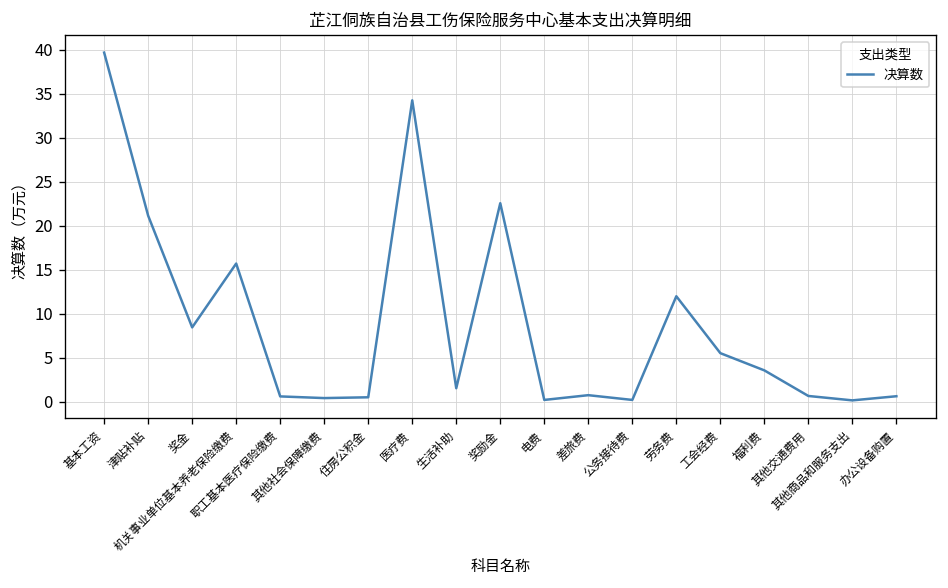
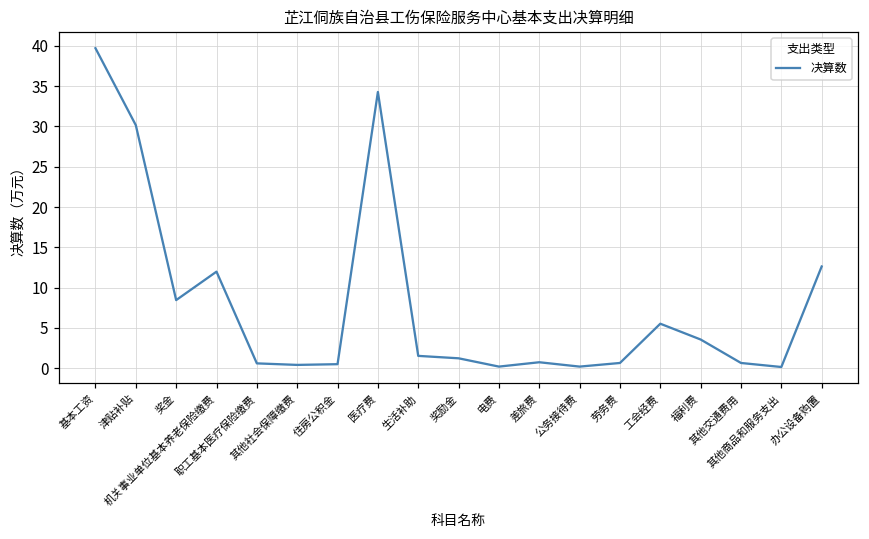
  {
    "基本工资": 40,
-   "津贴补贴": 21,
+   "津贴补贴": 30,
    "奖金": 8,
-   "机关事业单位基本养老保险缴费": 16,
+   "机关事业单位基本养老保险缴费": 12,
    "职工基本医疗保险缴费": 1,
    "其他社会保障缴费": 0,
    "住房公积金": 1,
    "医疗费": 34,
    "生活补助": 2,
-   "奖励金": 23,
+   "奖励金": 1,
    "电费": 0,
    "差旅费": 1,
    "公务接待费": 0,
-   "劳务费": 12,
+   "劳务费": 1,
    "工会经费": 6,
    "福利费": 4,
    "其他交通费用": 1,
    "其他商品和服务支出": 0,
-   "办公设备购置": 1
+   "办公设备购置": 13
  }
